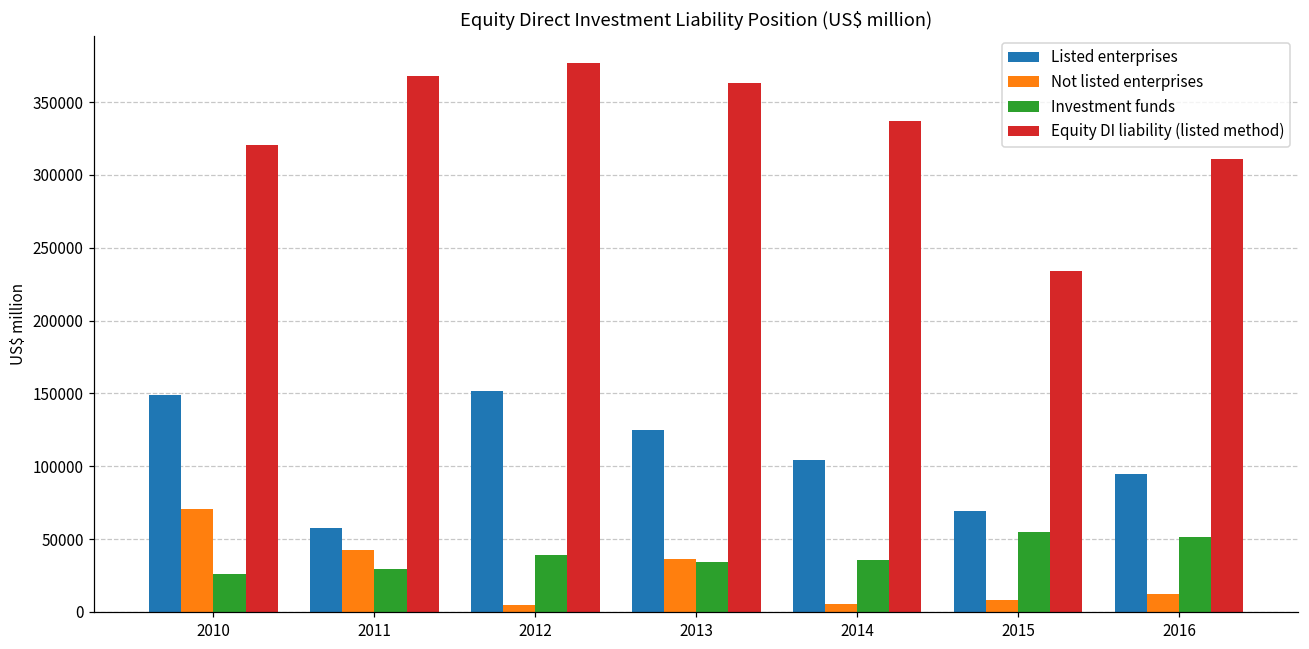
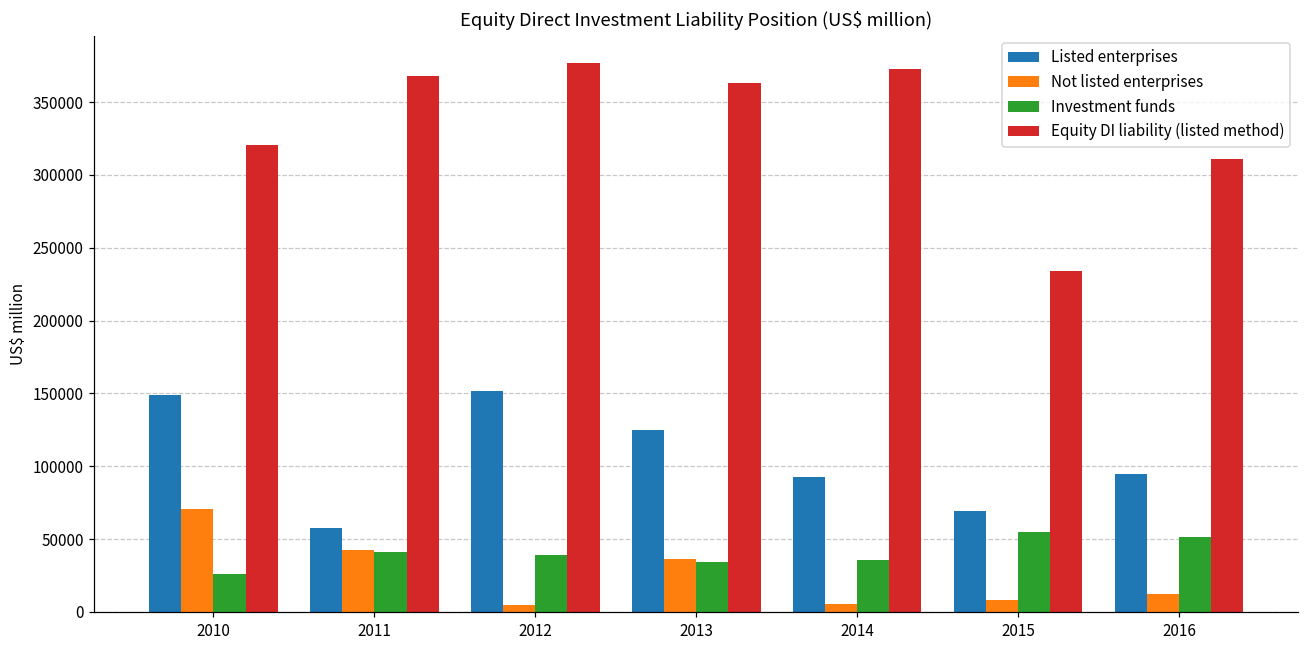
  {
    "Listed enterprises": {
      "2010": 149000,
      "2011": 58000,
      "2012": 152000,
      "2013": 125000,
-     "2014": 104000,
+     "2014": 93000,
      "2015": 69000,
      "2016": 95000
    },
    "Not listed enterprises": {
      "2010": 71000,
      "2011": 43000,
      "2012": 5000,
      "2013": 36000,
      "2014": 6000,
      "2015": 8000,
      "2016": 13000
    },
    "Investment funds": {
      "2010": 26000,
-     "2011": 30000,
+     "2011": 41000,
      "2012": 39000,
      "2013": 34000,
      "2014": 36000,
      "2015": 55000,
      "2016": 52000
    },
    "Equity DI liability (listed method)": {
      "2010": 321000,
      "2011": 368000,
      "2012": 377000,
      "2013": 363000,
-     "2014": 337000,
+     "2014": 373000,
      "2015": 234000,
      "2016": 311000
    }
  }
